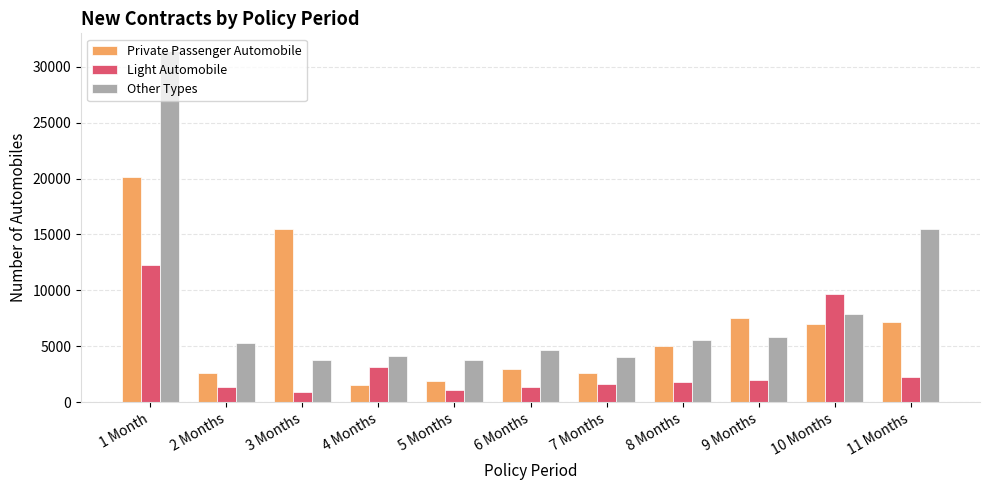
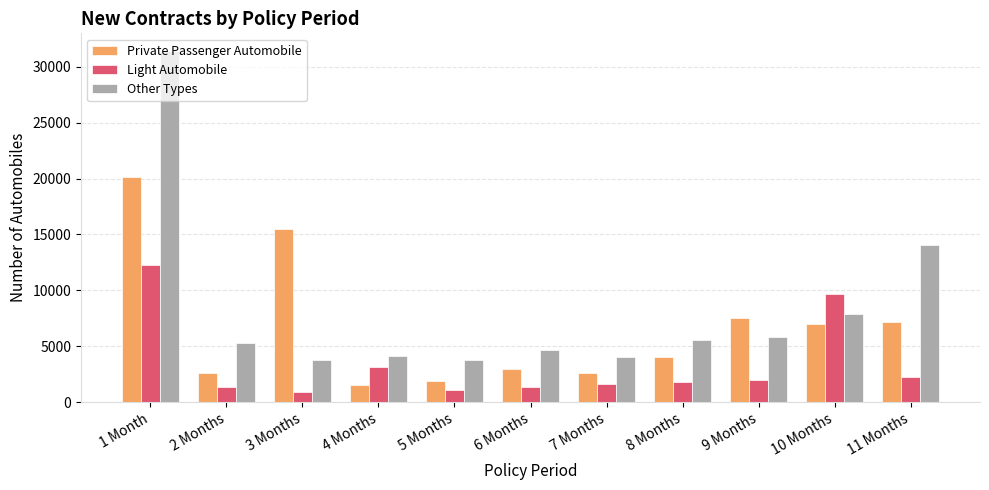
  {
    "Private Passenger Automobile": {
      "1 Month": 20100,
      "2 Months": 2600,
      "3 Months": 15500,
      "4 Months": 1500,
      "5 Months": 1900,
      "6 Months": 3000,
      "7 Months": 2600,
-     "8 Months": 5100,
+     "8 Months": 4100,
      "9 Months": 7500,
      "10 Months": 7000,
      "11 Months": 7200
    },
    "Light Automobile": {
      "1 Month": 12300,
      "2 Months": 1400,
      "3 Months": 900,
      "4 Months": 3100,
      "5 Months": 1000,
      "6 Months": 1400,
      "7 Months": 1600,
      "8 Months": 1800,
      "9 Months": 2000,
      "10 Months": 9600,
      "11 Months": 2300
    },
    "Other Types": {
      "2 Months": 5300,
      "3 Months": 3800,
      "4 Months": 4100,
      "5 Months": 3800,
      "6 Months": 4700,
      "7 Months": 4000,
      "8 Months": 5600,
      "9 Months": 5800,
      "10 Months": 7900,
-     "11 Months": 15400
+     "11 Months": 14100
    }
  }
